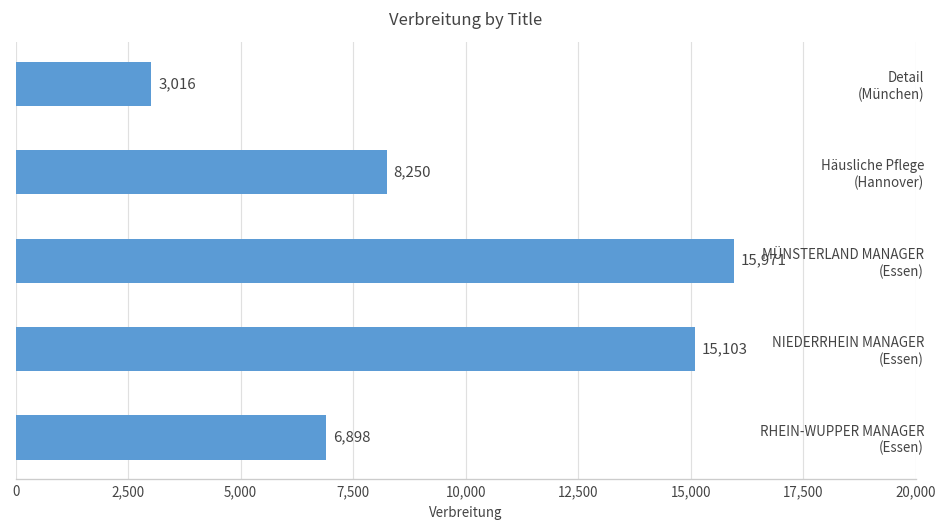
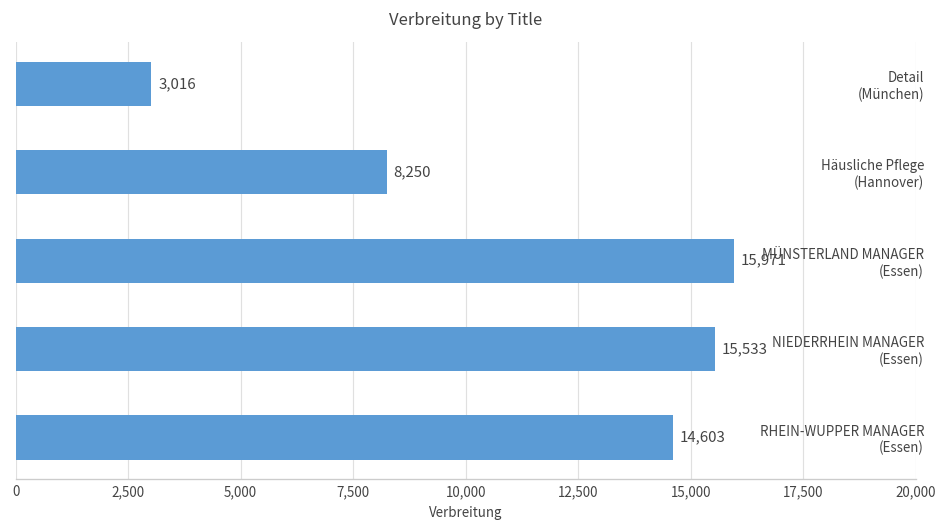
  {
    "Detail (München)": "3,016",
    "Häusliche Pflege (Hannover)": "8,250",
    "MÜNSTERLAND MANAGER (Essen)": "15,971",
-   "NIEDERRHEIN MANAGER (Essen)": "15,103",
-   "RHEIN-WUPPER MANAGER (Essen)": "6,898"
+   "NIEDERRHEIN MANAGER (Essen)": "15,533",
+   "RHEIN-WUPPER MANAGER (Essen)": "14,603"
  }
